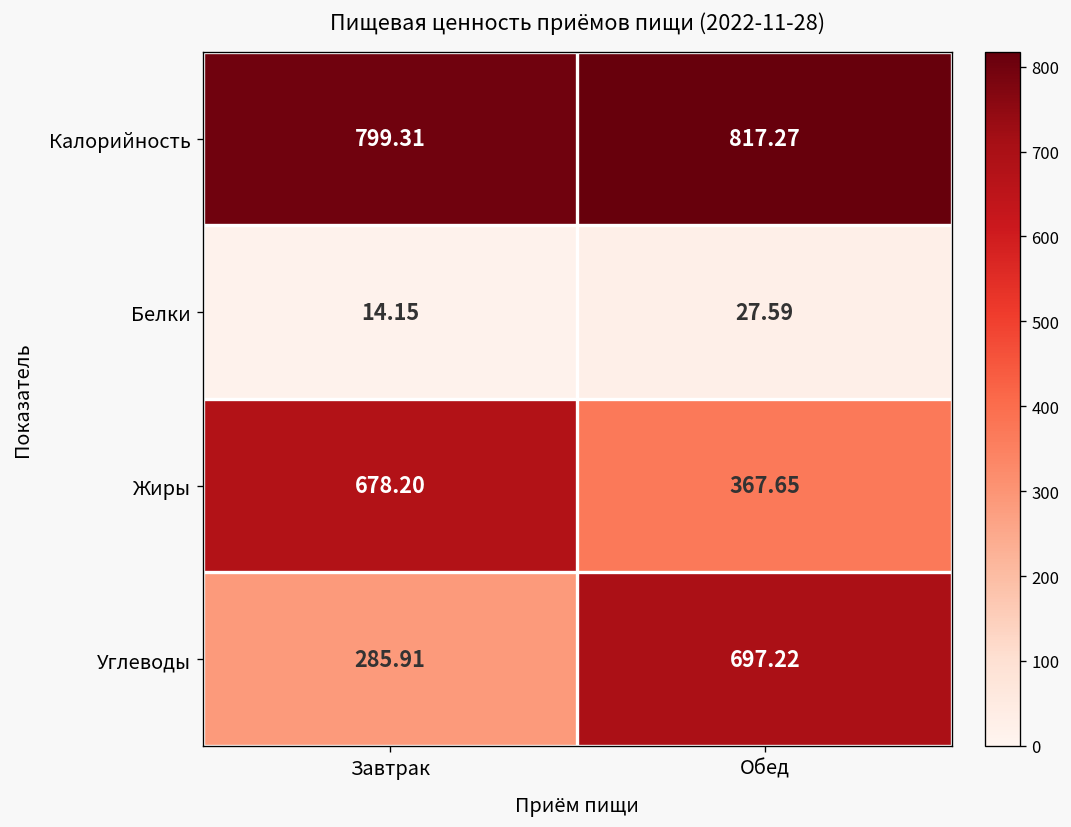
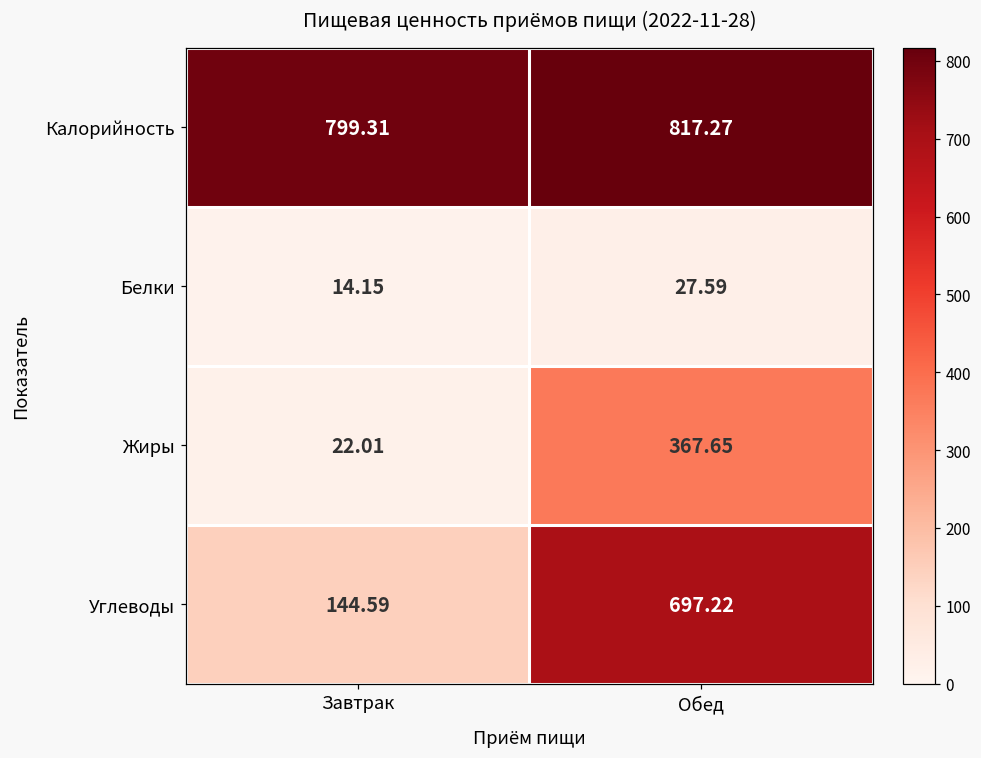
  {
    "Калорийность": {
      "Завтрак": 799.31,
      "Обед": 817.27
    },
    "Белки": {
      "Завтрак": 14.15,
      "Обед": 27.59
    },
    "Жиры": {
-     "Завтрак": 678.20,
+     "Завтрак": 22.01,
      "Обед": 367.65
    },
    "Углеводы": {
-     "Завтрак": 285.91,
+     "Завтрак": 144.59,
      "Обед": 697.22
    }
  }
